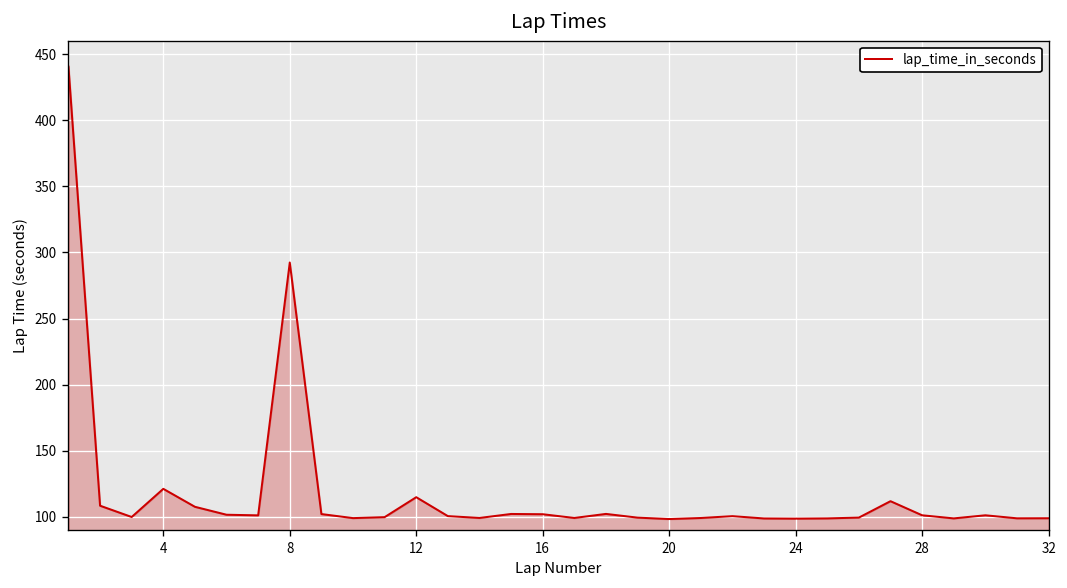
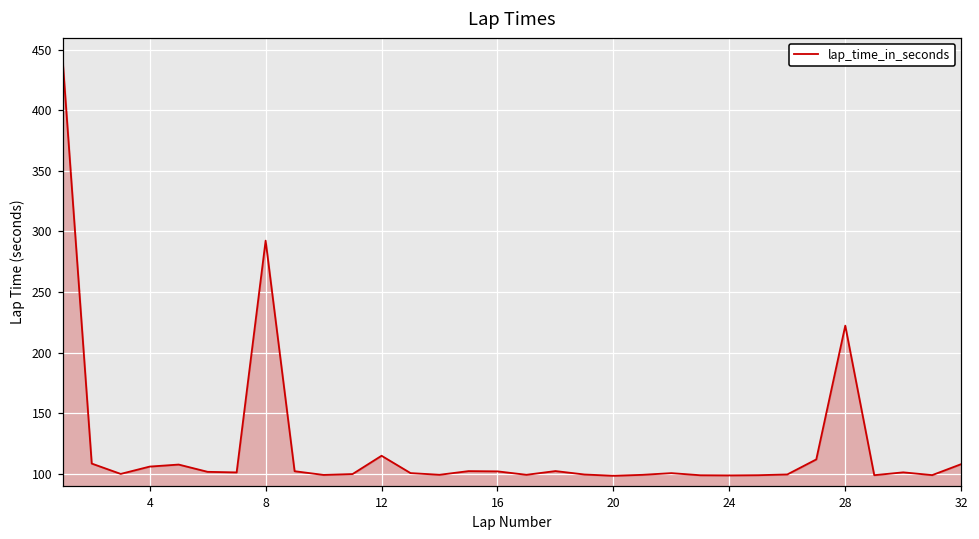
  {
-   "4": 121,
+   "4": 106,
    "8": 292,
    "12": 115,
    "16": 102,
    "20": 98,
    "24": 99,
-   "28": 101,
-   "32": 99
+   "28": 222,
+   "32": 108
  }
